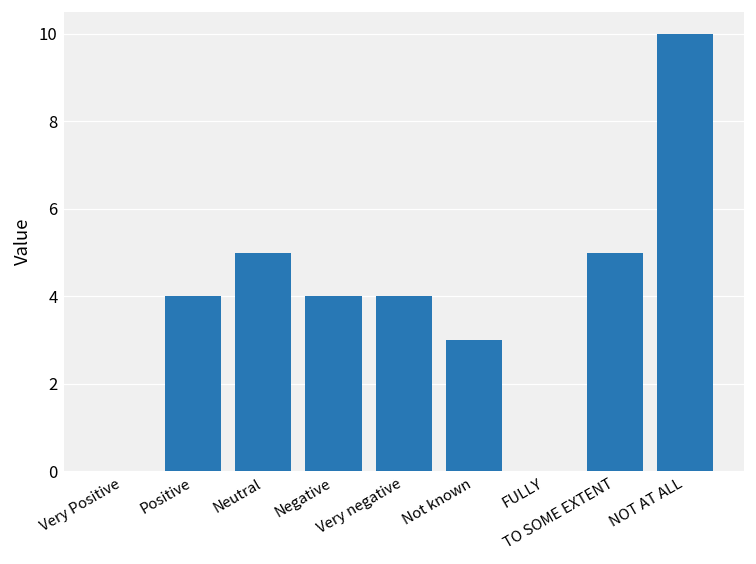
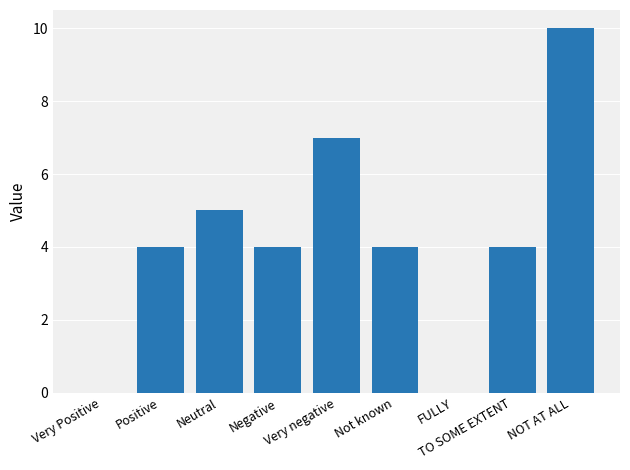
  {
    "Very Positive": 0,
    "Positive": 4,
    "Neutral": 5,
    "Negative": 4,
-   "Very negative": 4,
-   "Not known": 3,
+   "Very negative": 7,
+   "Not known": 4,
    "FULLY": 0,
-   "TO SOME EXTENT": 5,
+   "TO SOME EXTENT": 4,
    "NOT AT ALL": 10
  }
